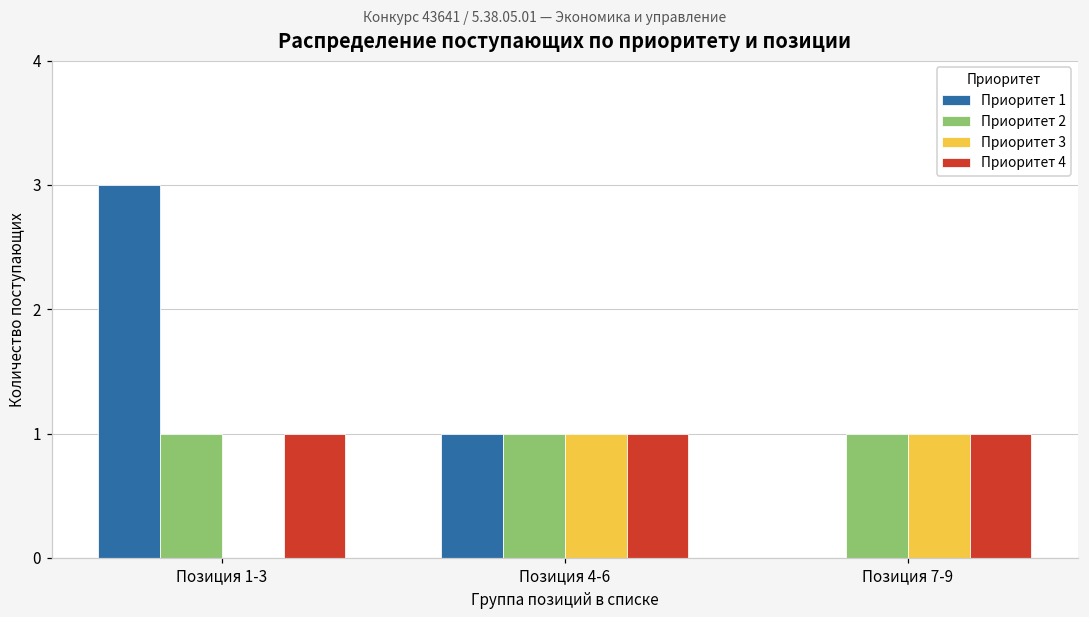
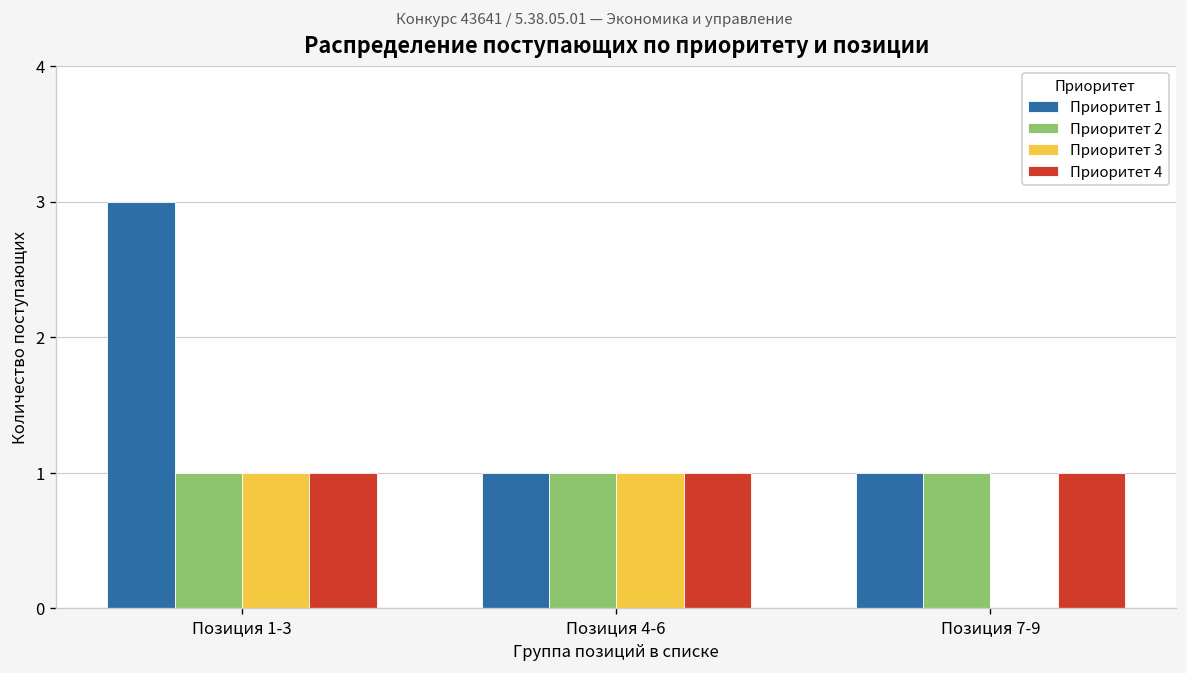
  {
    "Приоритет 1": {
      "Позиция 1-3": 3,
      "Позиция 4-6": 1,
-     "Позиция 7-9": 0
+     "Позиция 7-9": 1
    },
    "Приоритет 2": {
      "Позиция 1-3": 1,
      "Позиция 4-6": 1,
      "Позиция 7-9": 1
    },
    "Приоритет 3": {
-     "Позиция 1-3": 0,
+     "Позиция 1-3": 1,
      "Позиция 4-6": 1,
-     "Позиция 7-9": 1
+     "Позиция 7-9": 0
    },
    "Приоритет 4": {
      "Позиция 1-3": 1,
      "Позиция 4-6": 1,
      "Позиция 7-9": 1
    }
  }
